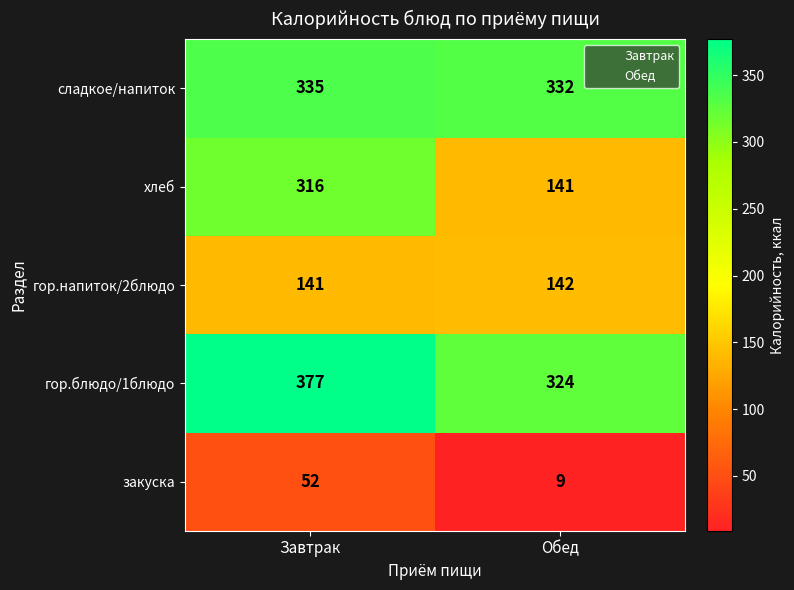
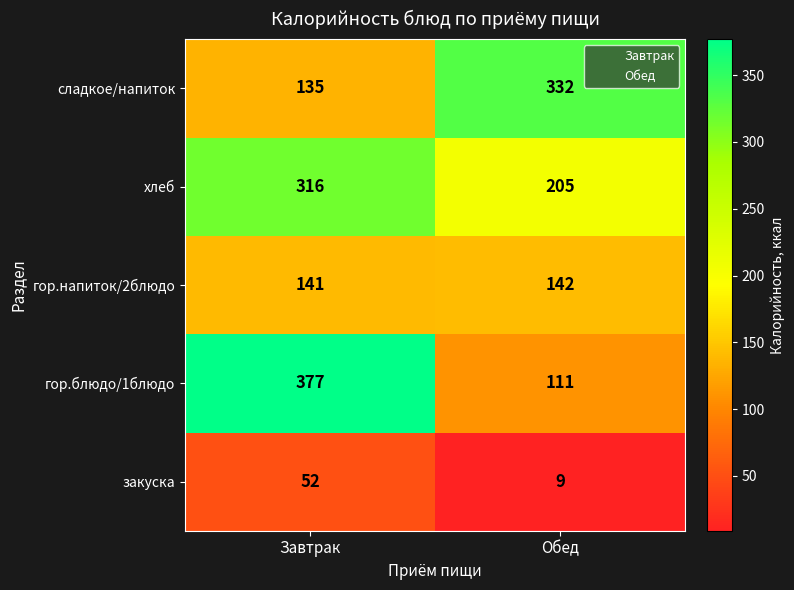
  {
    "сладкое/напиток": {
-     "Завтрак": 335,
+     "Завтрак": 135,
      "Обед": 332
    },
    "хлеб": {
      "Завтрак": 316,
-     "Обед": 141
+     "Обед": 205
    },
    "гор.напиток/2блюдо": {
      "Завтрак": 141,
      "Обед": 142
    },
    "гор.блюдо/1блюдо": {
      "Завтрак": 377,
-     "Обед": 324
+     "Обед": 111
    },
    "закуска": {
      "Завтрак": 52,
      "Обед": 9
    }
  }
